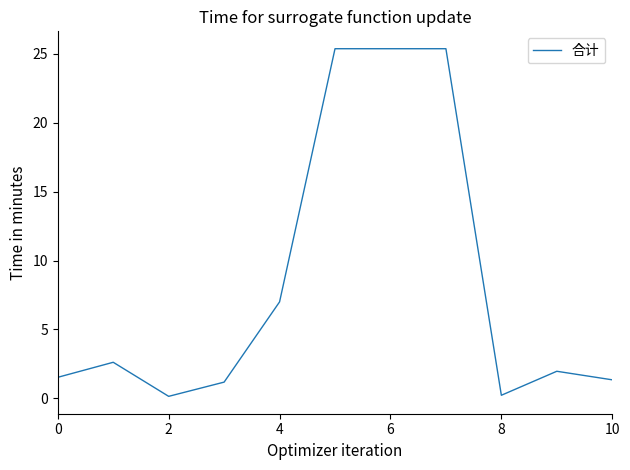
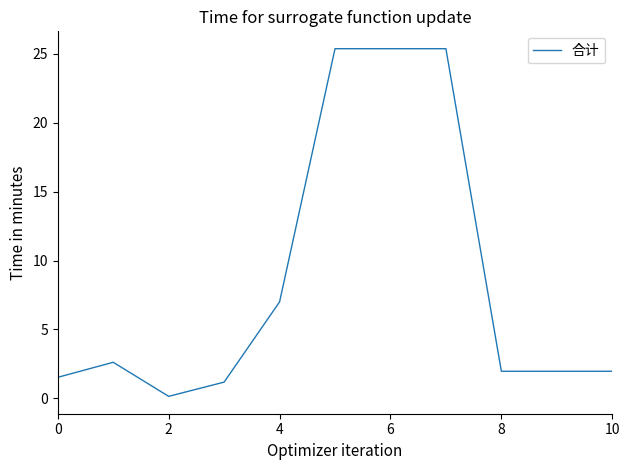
  {
    "0": 1.5,
    "2": 0.1,
    "4": 7.0,
    "6": 25.4,
-   "8": 0.2,
-   "10": 1.3
+   "8": 2.0,
+   "10": 2.0
  }
